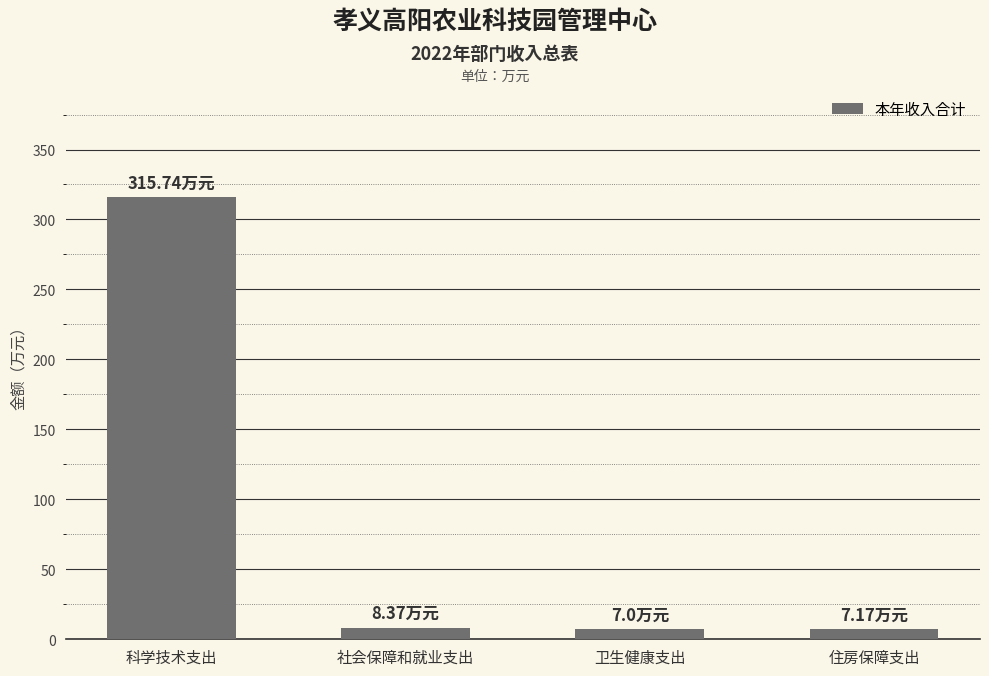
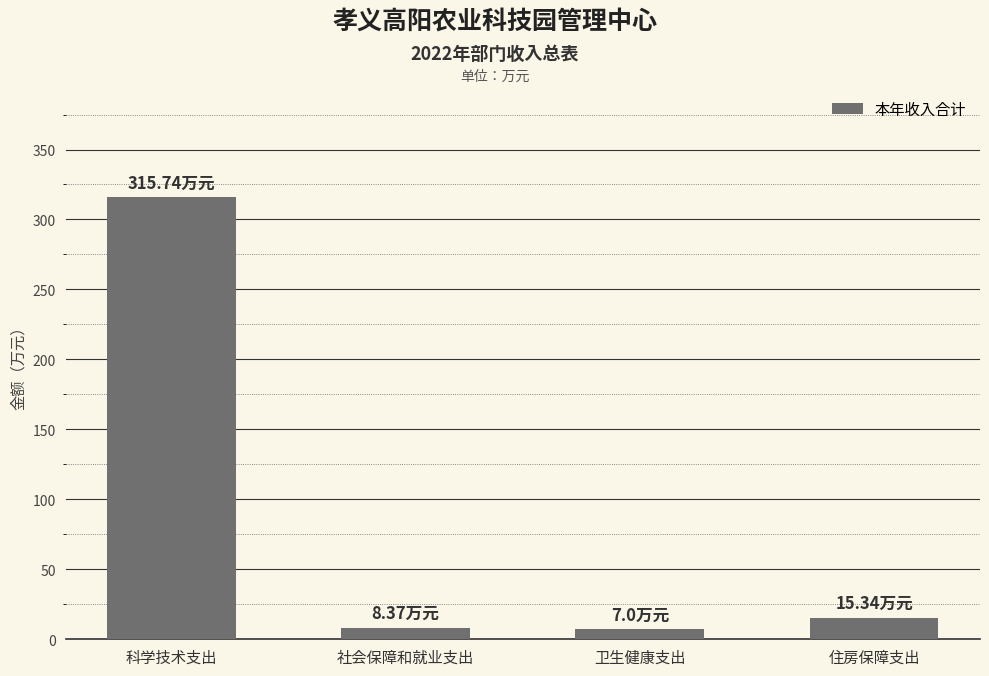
  {
    "科学技术支出": 315.74,
    "社会保障和就业支出": 8.37,
    "卫生健康支出": 7.0,
-   "住房保障支出": 7.17
+   "住房保障支出": 15.34
  }
